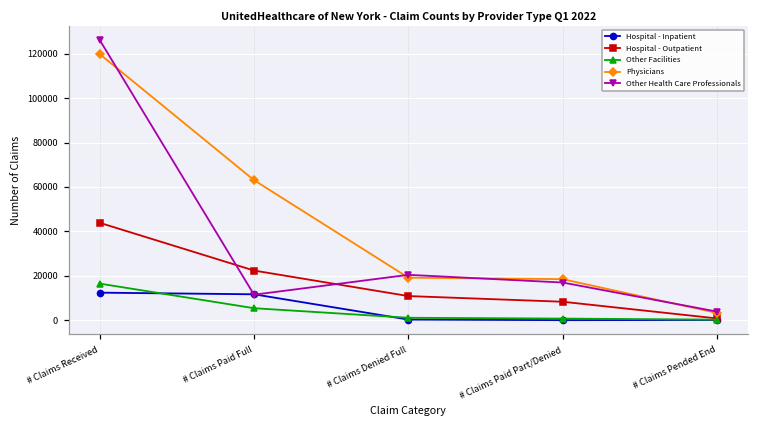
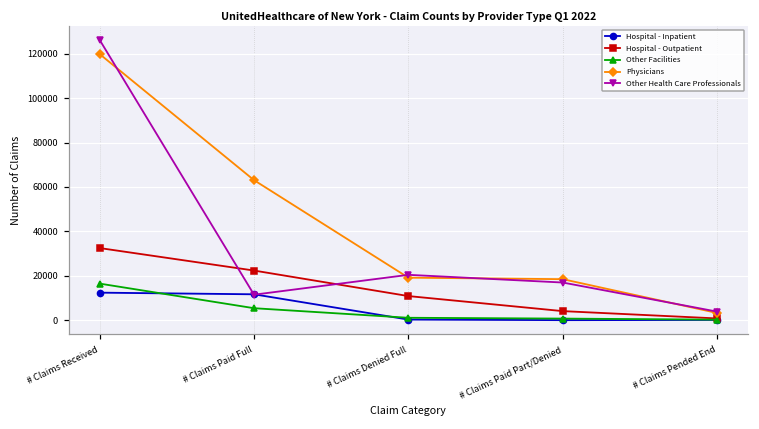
  {
    "Hospital - Inpatient": {
      "# Claims Received": 12000
    },
    "Hospital - Outpatient": {
-     "# Claims Received": 44000,
+     "# Claims Received": 32000,
      "# Claims Paid Full": 22000,
      "# Claims Denied Full": 11000,
-     "# Claims Paid Part/Denied": 8000
+     "# Claims Paid Part/Denied": 4000
    },
    "Other Facilities": {
      "# Claims Received": 16000,
      "# Claims Paid Full": 5000
    },
    "Physicians": {
      "# Claims Received": 120000,
      "# Claims Paid Full": 63000,
      "# Claims Denied Full": 19000,
      "# Claims Paid Part/Denied": 18000
    },
    "Other Health Care Professionals": {
      "# Claims Received": 126000,
      "# Claims Denied Full": 20000,
      "# Claims Paid Part/Denied": 17000
    }
  }
